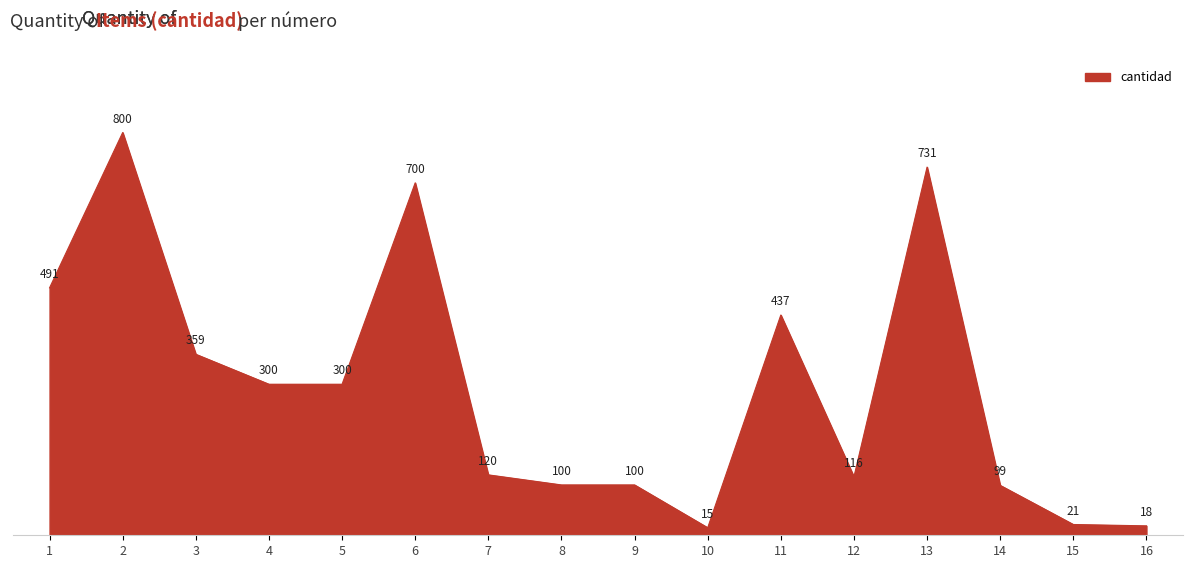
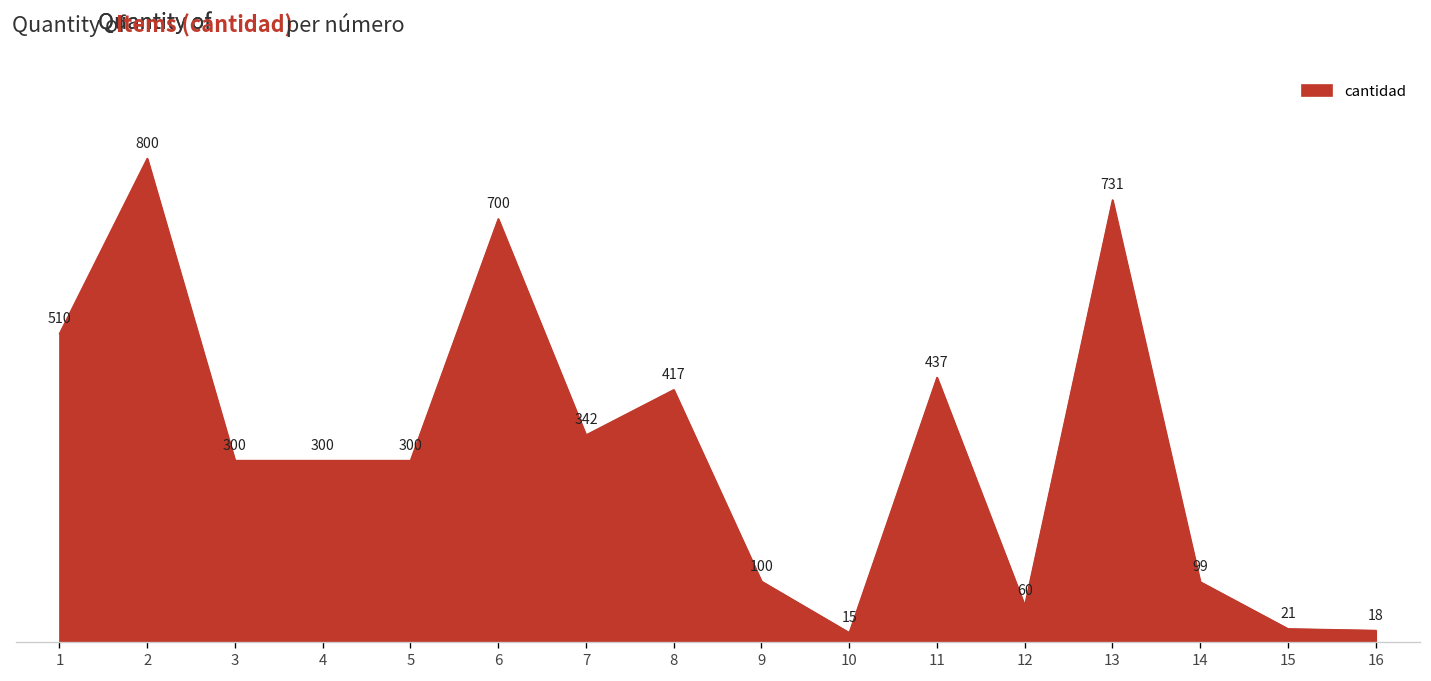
  {
-   "1": 491,
+   "1": 510,
    "2": 800,
-   "3": 359,
+   "3": 300,
    "4": 300,
    "5": 300,
    "6": 700,
-   "7": 120,
-   "8": 100,
+   "7": 342,
+   "8": 417,
    "9": 100,
    "10": 15,
    "11": 437,
-   "12": 116,
+   "12": 60,
    "13": 731,
    "14": 99,
    "15": 21
  }
